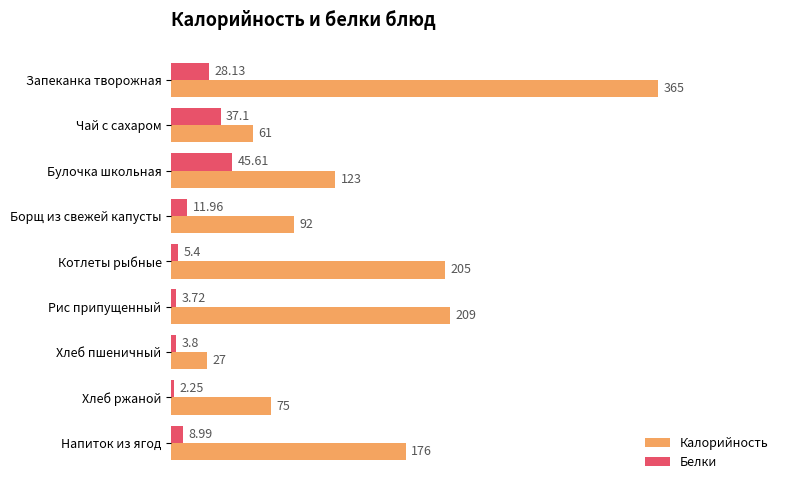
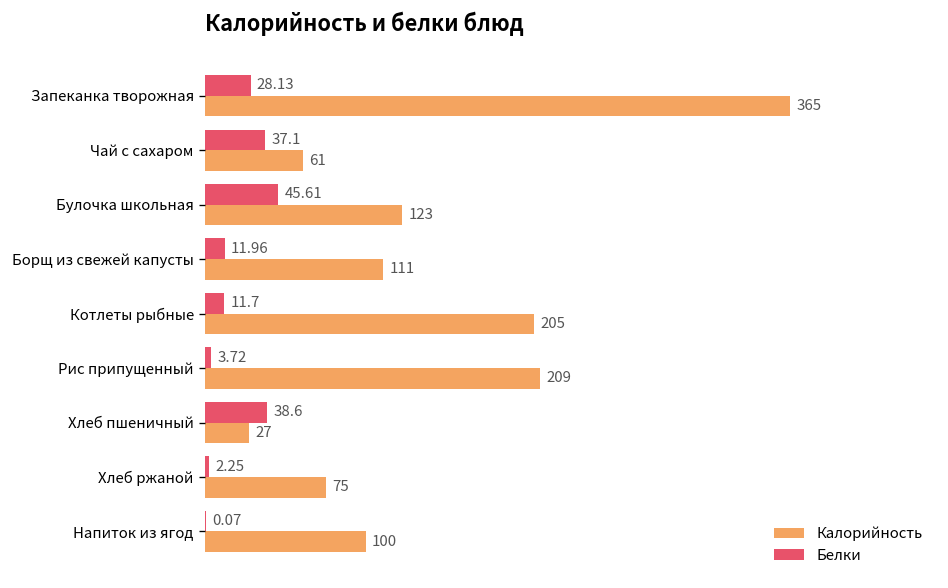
  {
    "Калорийность": {
      "Запеканка творожная": 365,
      "Чай с сахаром": 61,
      "Булочка школьная": 123,
-     "Борщ из свежей капусты": 92,
+     "Борщ из свежей капусты": 111,
      "Котлеты рыбные": 205,
      "Рис припущенный": 209,
      "Хлеб пшеничный": 27,
      "Хлеб ржаной": 75,
-     "Напиток из ягод": 176
+     "Напиток из ягод": 100
    },
    "Белки": {
      "Запеканка творожная": 28.13,
      "Чай с сахаром": 37.1,
      "Булочка школьная": 45.61,
      "Борщ из свежей капусты": 11.96,
-     "Котлеты рыбные": 5.4,
+     "Котлеты рыбные": 11.7,
      "Рис припущенный": 3.72,
-     "Хлеб пшеничный": 3.8,
+     "Хлеб пшеничный": 38.6,
      "Хлеб ржаной": 2.25,
-     "Напиток из ягод": 8.99
+     "Напиток из ягод": 0.07
    }
  }
